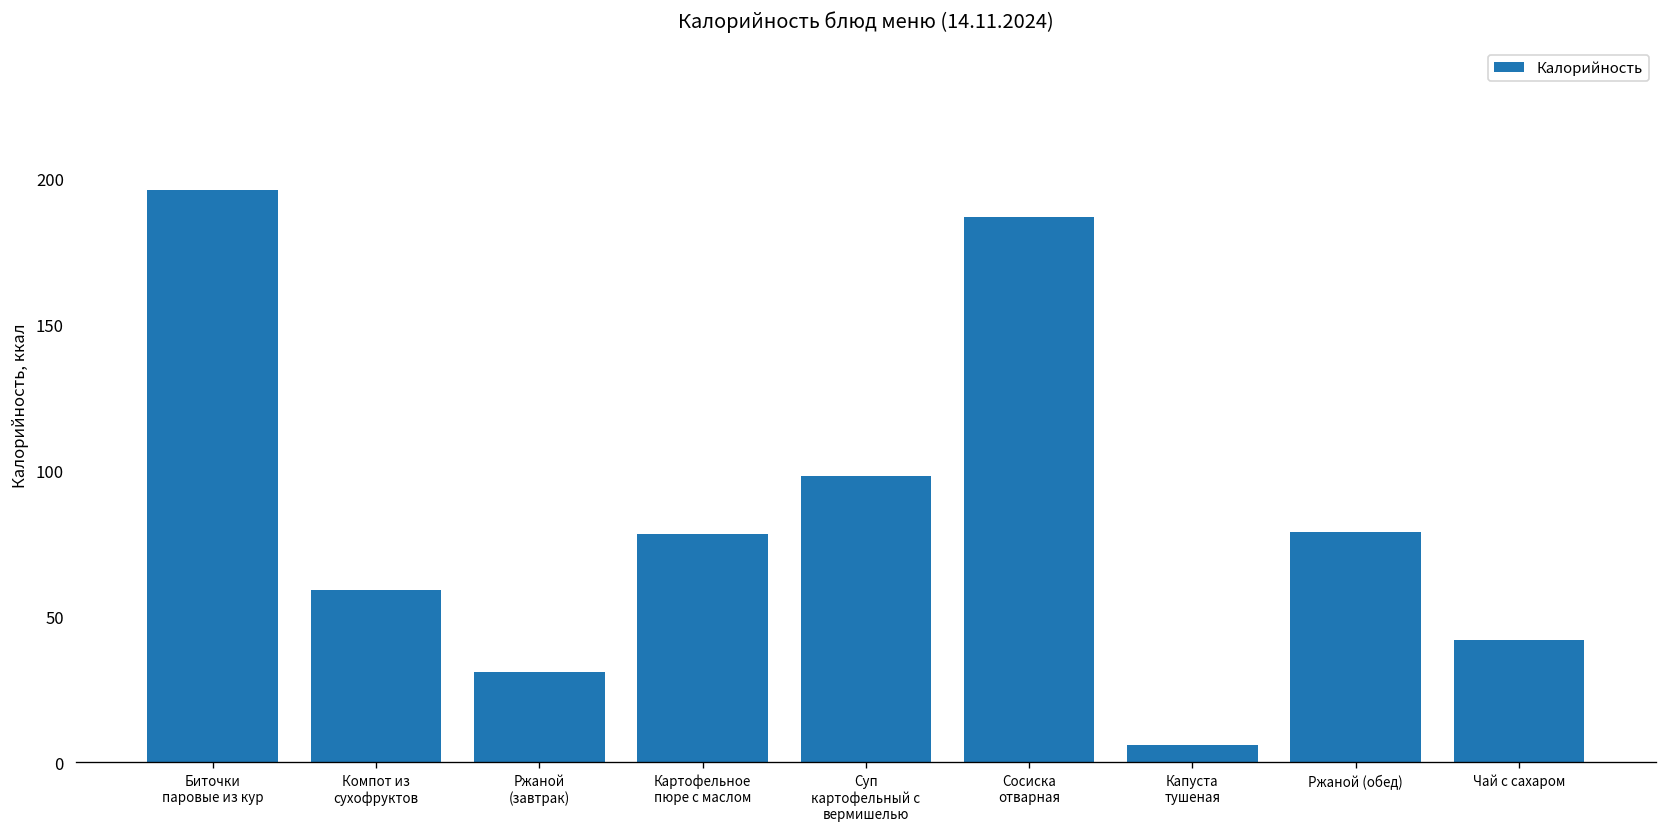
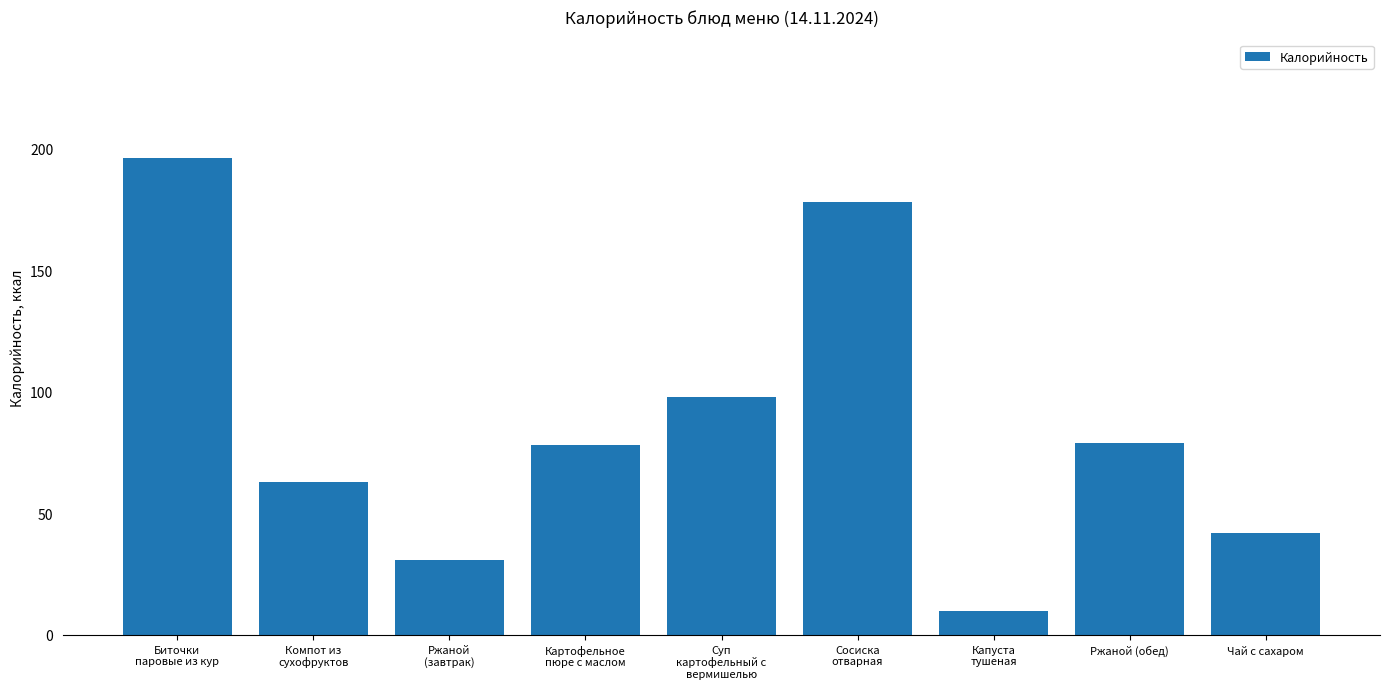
  {
    "Биточки паровые из кур": 196,
-   "Компот из сухофруктов": 59,
+   "Компот из сухофруктов": 63,
    "Ржаной (завтрак)": 31,
    "Картофельное пюре с маслом": 78,
    "Суп картофельный с вермишелью": 98,
-   "Сосиска отварная": 187,
-   "Капуста тушеная": 6,
+   "Сосиска отварная": 178,
+   "Капуста тушеная": 10,
    "Ржаной (обед)": 79,
    "Чай с сахаром": 42
  }
